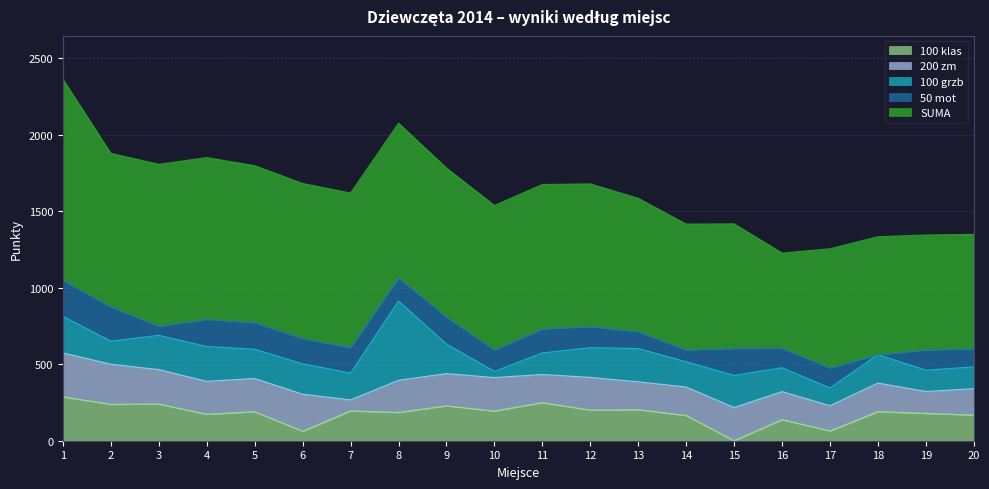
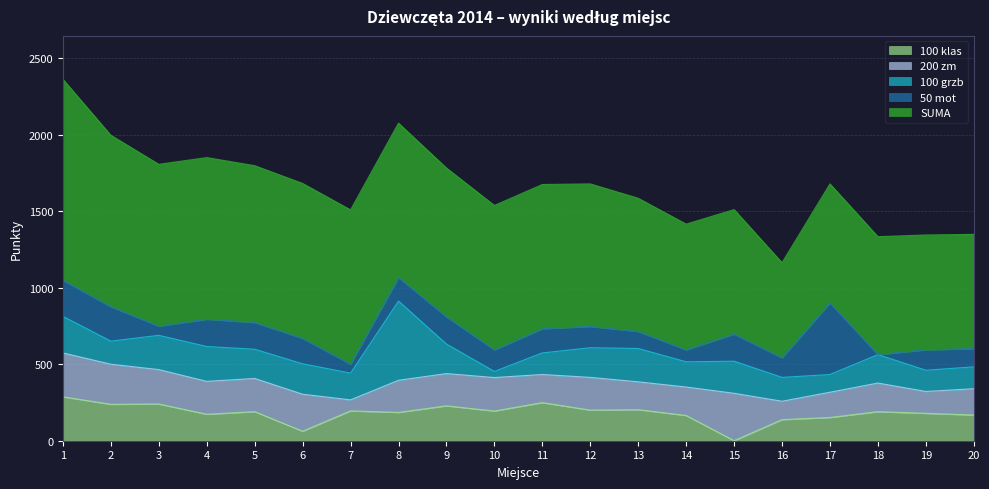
  {
    "100 klas": {
      "1": 290,
      "2": 240,
      "3": 240,
      "4": 170,
      "5": 190,
      "6": 60,
      "7": 200,
      "8": 190,
      "9": 230,
      "10": 190,
      "11": 250,
      "12": 200,
      "13": 200,
      "14": 170,
      "15": 0,
      "16": 140,
-     "17": 60,
+     "17": 150,
      "18": 190,
      "19": 180,
      "20": 170
    },
    "200 zm": {
      "1": 290,
      "2": 260,
      "3": 230,
      "4": 220,
      "5": 220,
      "6": 240,
      "7": 70,
      "8": 210,
      "9": 210,
      "10": 220,
      "11": 180,
      "12": 210,
      "13": 180,
      "14": 190,
-     "15": 220,
-     "16": 180,
+     "15": 310,
+     "16": 120,
      "17": 170,
      "18": 190,
      "19": 140,
      "20": 170
    },
    "100 grzb": {
      "1": 240,
      "2": 150,
      "3": 220,
      "4": 230,
      "5": 190,
      "6": 200,
      "7": 180,
      "8": 520,
      "9": 190,
      "10": 40,
      "11": 140,
      "12": 190,
      "13": 220,
      "14": 170,
      "15": 210,
      "16": 160,
      "17": 120,
      "19": 140,
      "20": 140
    },
    "50 mot": {
      "1": 240,
      "2": 230,
      "3": 60,
      "4": 180,
      "5": 180,
      "6": 170,
-     "7": 170,
+     "7": 60,
      "8": 150,
      "9": 180,
      "10": 140,
      "11": 160,
      "12": 140,
      "13": 110,
      "14": 80,
      "15": 180,
      "16": 130,
-     "17": 130,
+     "17": 470,
      "19": 130,
      "20": 120
    },
    "SUMA": {
      "1": 1310,
-     "2": 1000,
+     "2": 1120,
      "3": 1060,
      "4": 1060,
      "5": 1030,
      "6": 1010,
      "7": 1010,
      "8": 1010,
      "9": 970,
      "10": 940,
      "11": 940,
      "12": 930,
      "13": 870,
      "14": 820,
      "15": 810,
      "16": 620,
      "17": 780,
      "18": 770,
      "19": 750,
      "20": 750
    }
  }
